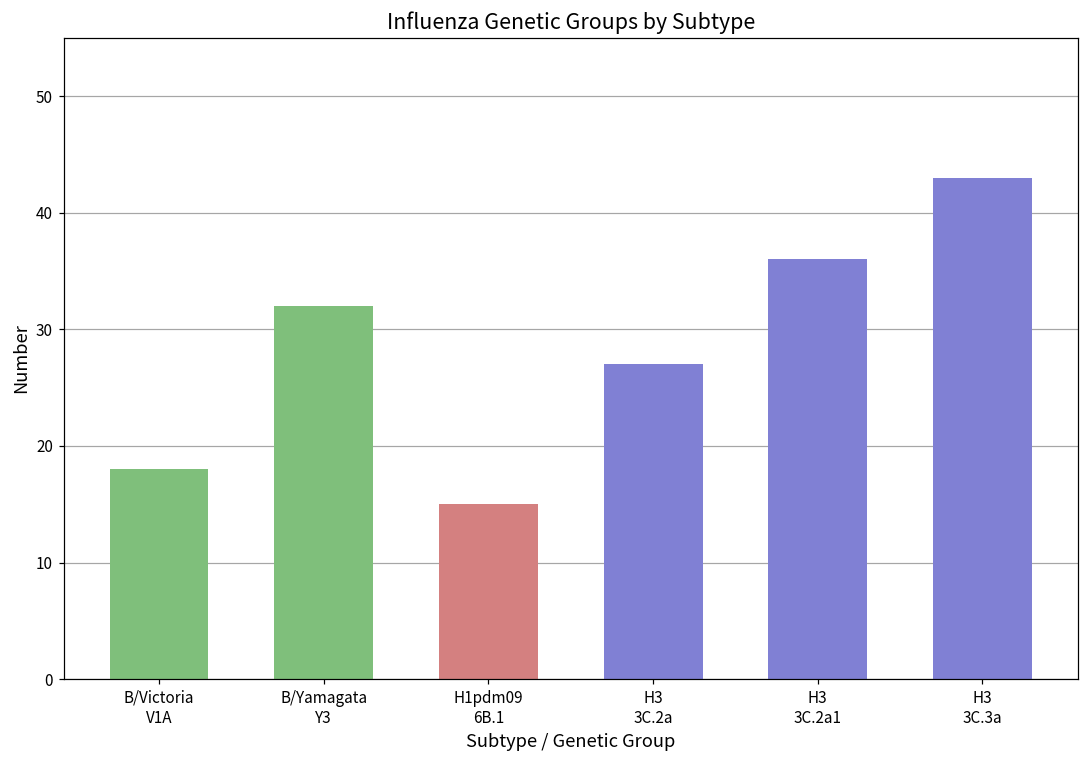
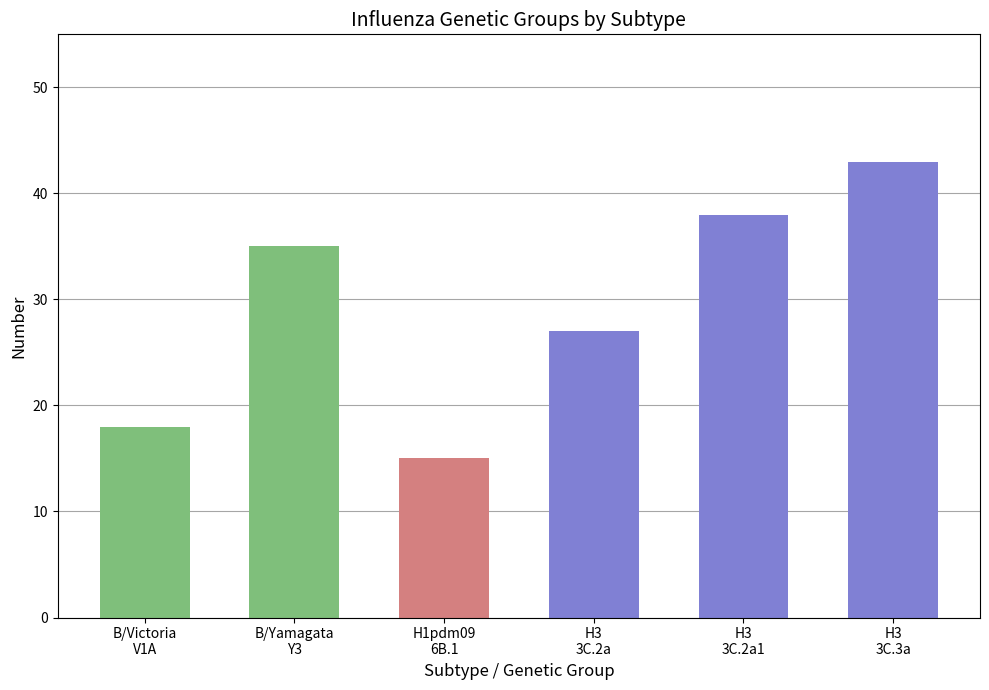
  {
    "B/Victoria V1A": 18,
-   "B/Yamagata Y3": 32,
+   "B/Yamagata Y3": 35,
    "H1pdm09 6B.1": 15,
    "H3 3C.2a": 27,
-   "H3 3C.2a1": 36,
+   "H3 3C.2a1": 38,
    "H3 3C.3a": 43
  }
